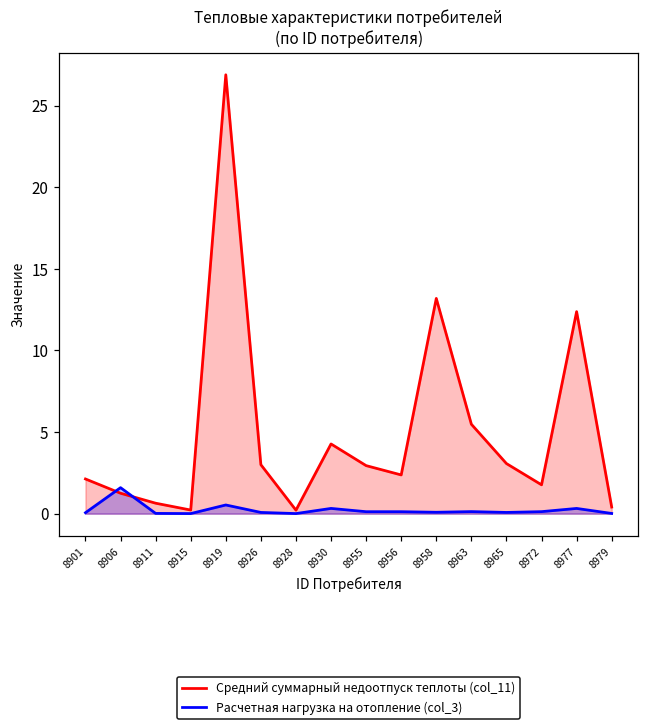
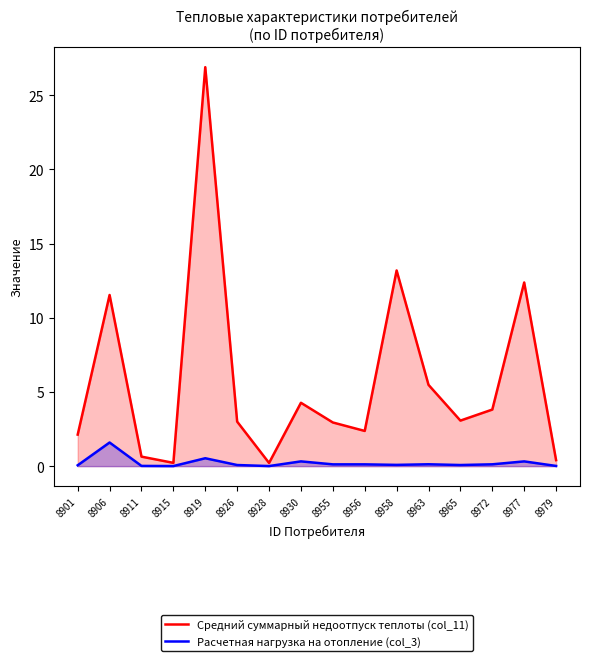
  {
    "Средний суммарный недоотпуск теплоты (col_11)": {
      "8901": 2.1,
-     "8906": 1.3,
+     "8906": 11.5,
      "8911": 0.6,
      "8915": 0.2,
      "8919": 26.9,
      "8926": 3.0,
      "8928": 0.2,
      "8930": 4.3,
      "8955": 2.9,
      "8956": 2.4,
      "8958": 13.2,
      "8963": 5.5,
      "8965": 3.1,
-     "8972": 1.8,
+     "8972": 3.8,
      "8977": 12.4,
      "8979": 0.4
    },
    "Расчетная нагрузка на отопление (col_3)": {
      "8901": 0.1,
      "8906": 1.6,
      "8911": 0.0,
      "8915": 0.0,
      "8919": 0.5,
      "8926": 0.1,
      "8928": 0.0,
      "8930": 0.3,
      "8955": 0.1,
      "8956": 0.1,
      "8958": 0.1,
      "8963": 0.1,
      "8965": 0.1,
      "8972": 0.1,
      "8977": 0.3,
      "8979": 0.0
    }
  }
